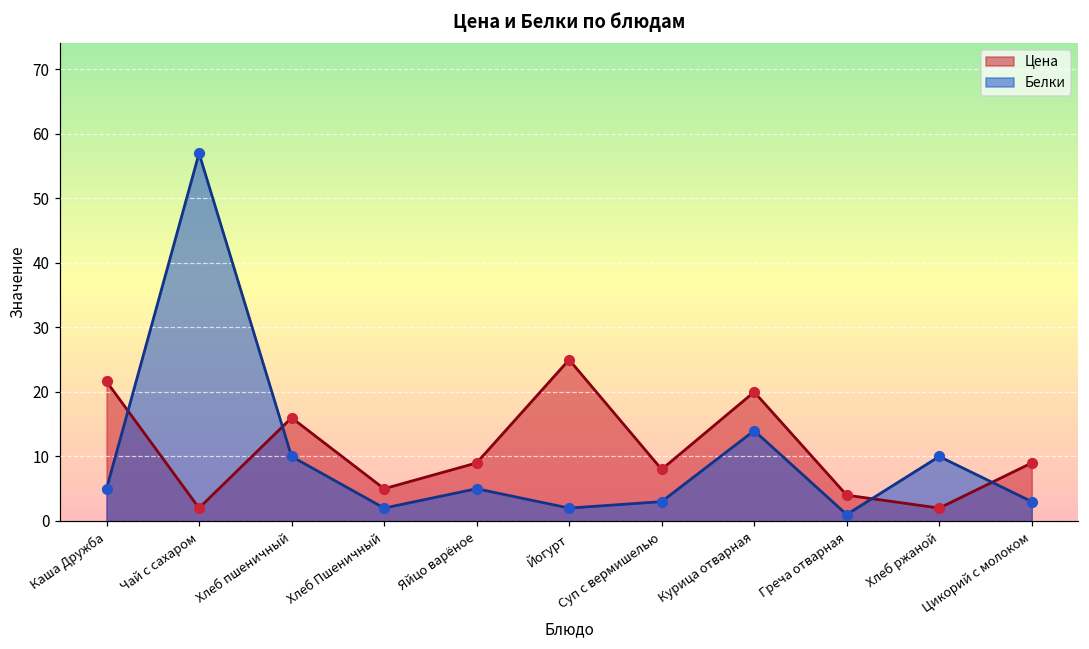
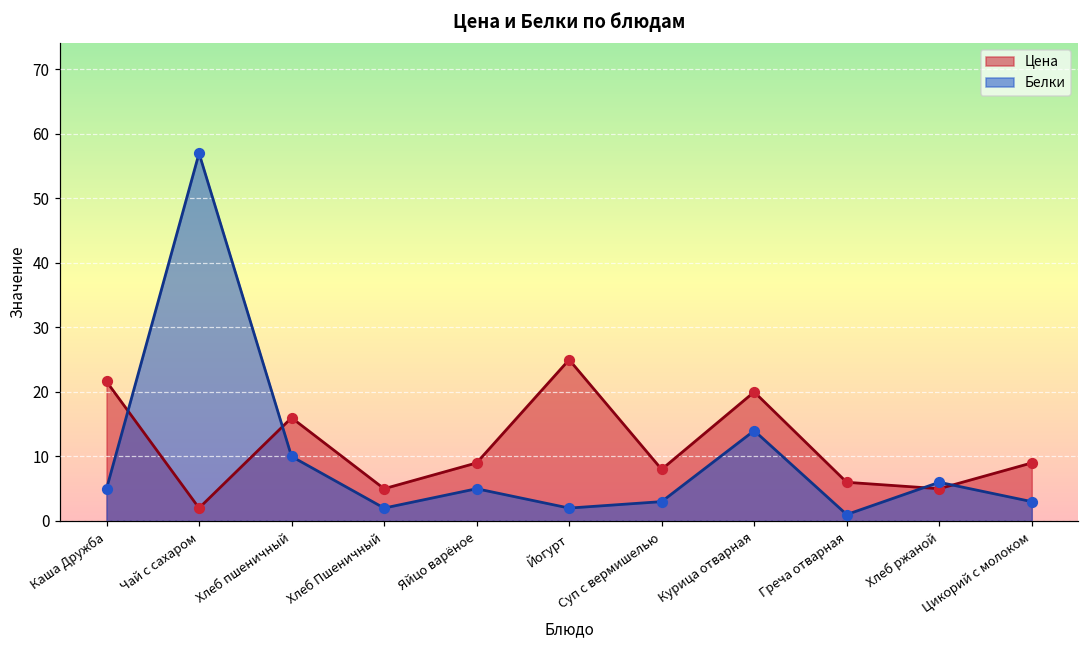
  {
    "Цена": {
      "Каша Дружба": 22,
      "Чай с сахаром": 2,
      "Хлеб пшеничный": 16,
      "Хлеб Пшеничный": 5,
      "Яйцо варёное": 9,
      "Йогурт": 25,
      "Суп с вермишелью": 8,
      "Курица отварная": 20,
-     "Греча отварная": 4,
-     "Хлеб ржаной": 2,
+     "Греча отварная": 6,
+     "Хлеб ржаной": 5,
      "Цикорий с молоком": 9
    },
    "Белки": {
      "Каша Дружба": 5,
      "Чай с сахаром": 57,
      "Хлеб пшеничный": 10,
      "Хлеб Пшеничный": 2,
      "Яйцо варёное": 5,
      "Йогурт": 2,
      "Суп с вермишелью": 3,
      "Курица отварная": 14,
      "Греча отварная": 1,
-     "Хлеб ржаной": 10,
+     "Хлеб ржаной": 6,
      "Цикорий с молоком": 3
    }
  }
